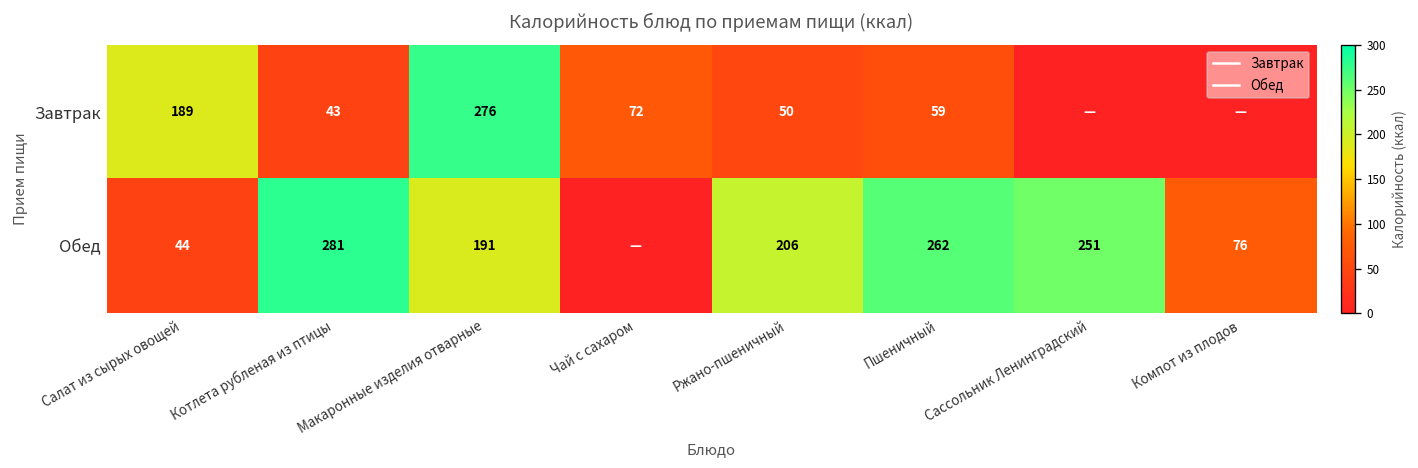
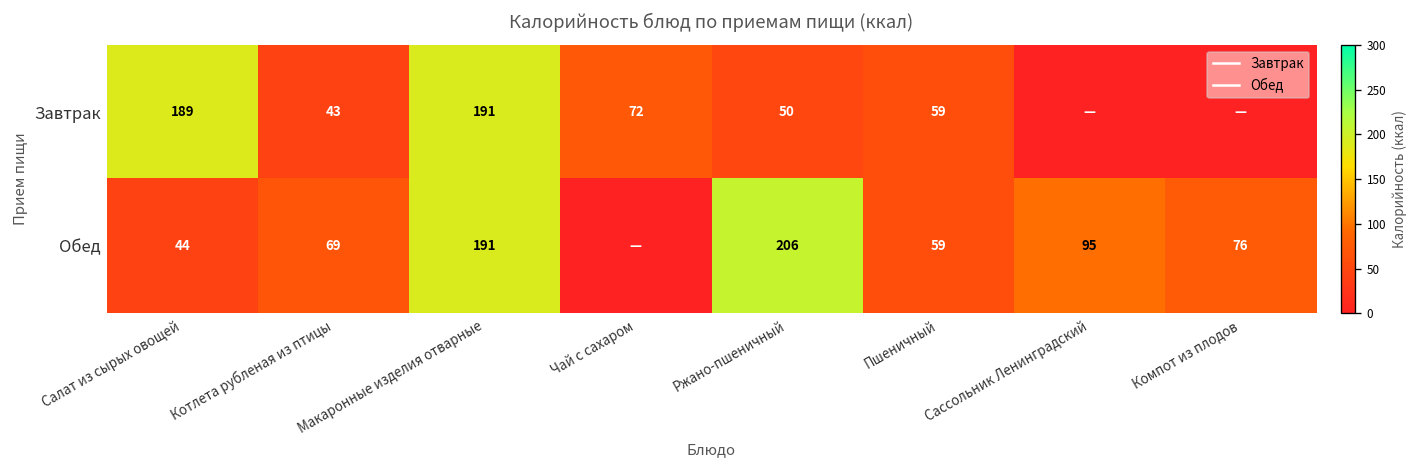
  {
    "Завтрак": {
      "Салат из сырых овощей": 189,
      "Котлета рубленая из птицы": 43,
-     "Макаронные изделия отварные": 276,
+     "Макаронные изделия отварные": 191,
      "Чай с сахаром": 72,
      "Ржано-пшеничный": 50,
      "Пшеничный": 59
    },
    "Обед": {
      "Салат из сырых овощей": 44,
-     "Котлета рубленая из птицы": 281,
+     "Котлета рубленая из птицы": 69,
      "Макаронные изделия отварные": 191,
      "Ржано-пшеничный": 206,
-     "Пшеничный": 262,
-     "Сассольник Ленинградский": 251,
+     "Пшеничный": 59,
+     "Сассольник Ленинградский": 95,
      "Компот из плодов": 76
    }
  }
